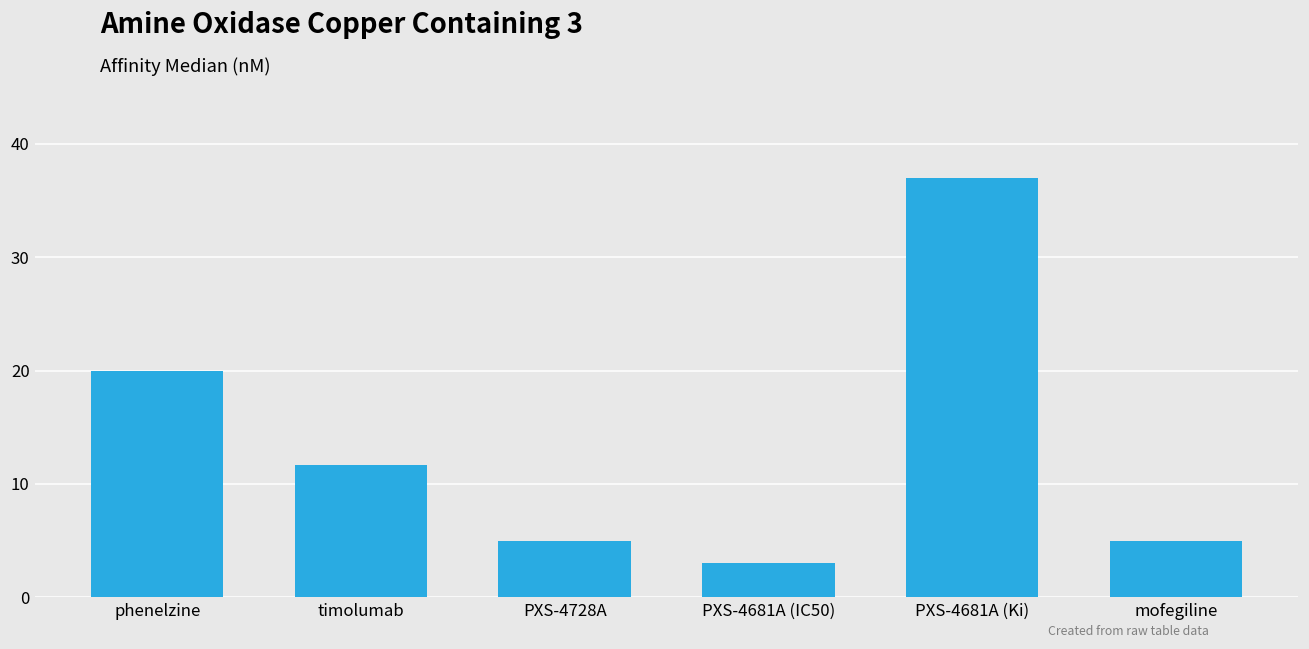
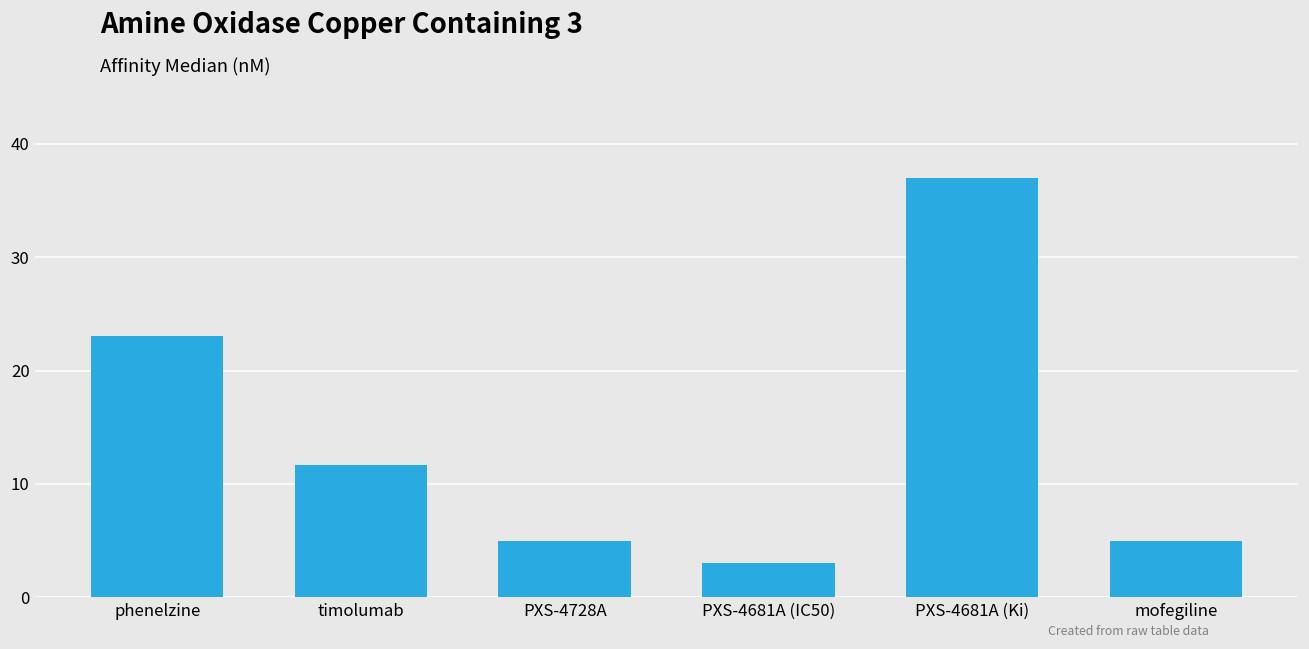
  {
-   "phenelzine": 20.0,
+   "phenelzine": 23.0,
    "timolumab": 11.6,
    "PXS-4728A": 5.0,
    "PXS-4681A (IC50)": 3.0,
    "PXS-4681A (Ki)": 37.0,
    "mofegiline": 5.0
  }
